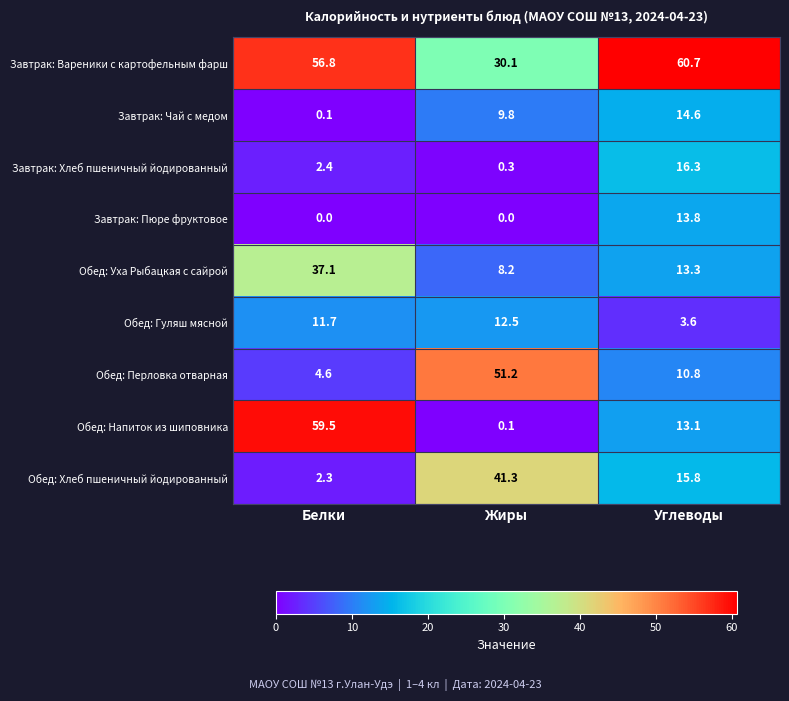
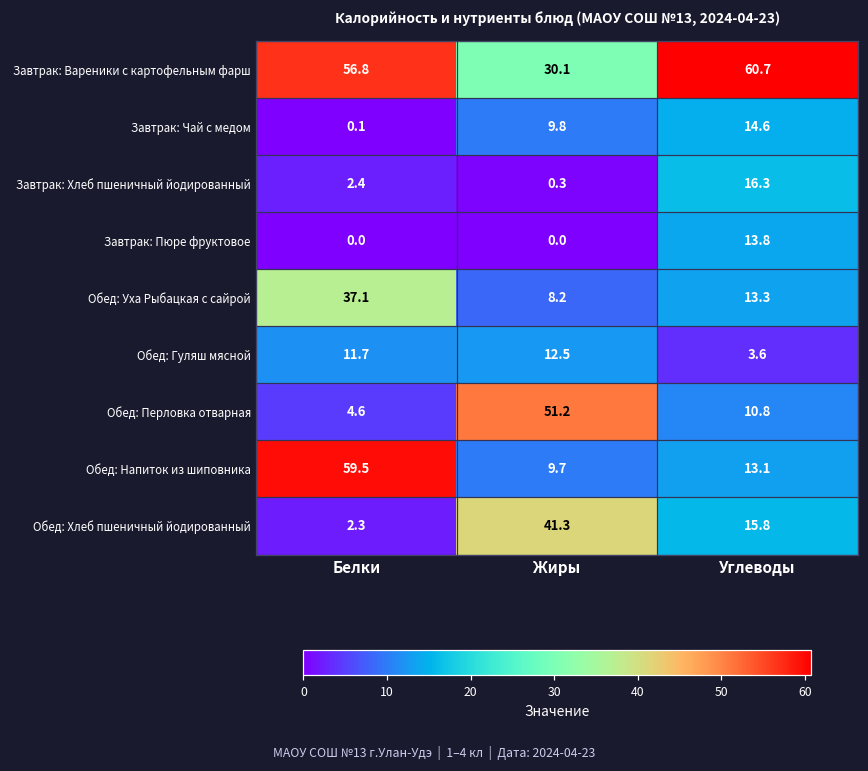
  {
    "Завтрак: Вареники с картофельным фарш": {
      "Белки": 56.8,
      "Жиры": 30.1,
      "Углеводы": 60.7
    },
    "Завтрак: Чай с медом": {
      "Белки": 0.1,
      "Жиры": 9.8,
      "Углеводы": 14.6
    },
    "Завтрак: Хлеб пшеничный йодированный": {
      "Белки": 2.4,
      "Жиры": 0.3,
      "Углеводы": 16.3
    },
    "Завтрак: Пюре фруктовое": {
      "Белки": 0.0,
      "Жиры": 0.0,
      "Углеводы": 13.8
    },
    "Обед: Уха Рыбацкая с сайрой": {
      "Белки": 37.1,
      "Жиры": 8.2,
      "Углеводы": 13.3
    },
    "Обед: Гуляш мясной": {
      "Белки": 11.7,
      "Жиры": 12.5,
      "Углеводы": 3.6
    },
    "Обед: Перловка отварная": {
      "Белки": 4.6,
      "Жиры": 51.2,
      "Углеводы": 10.8
    },
    "Обед: Напиток из шиповника": {
      "Белки": 59.5,
-     "Жиры": 0.1,
+     "Жиры": 9.7,
      "Углеводы": 13.1
    },
    "Обед: Хлеб пшеничный йодированный": {
      "Белки": 2.3,
      "Жиры": 41.3,
      "Углеводы": 15.8
    }
  }
